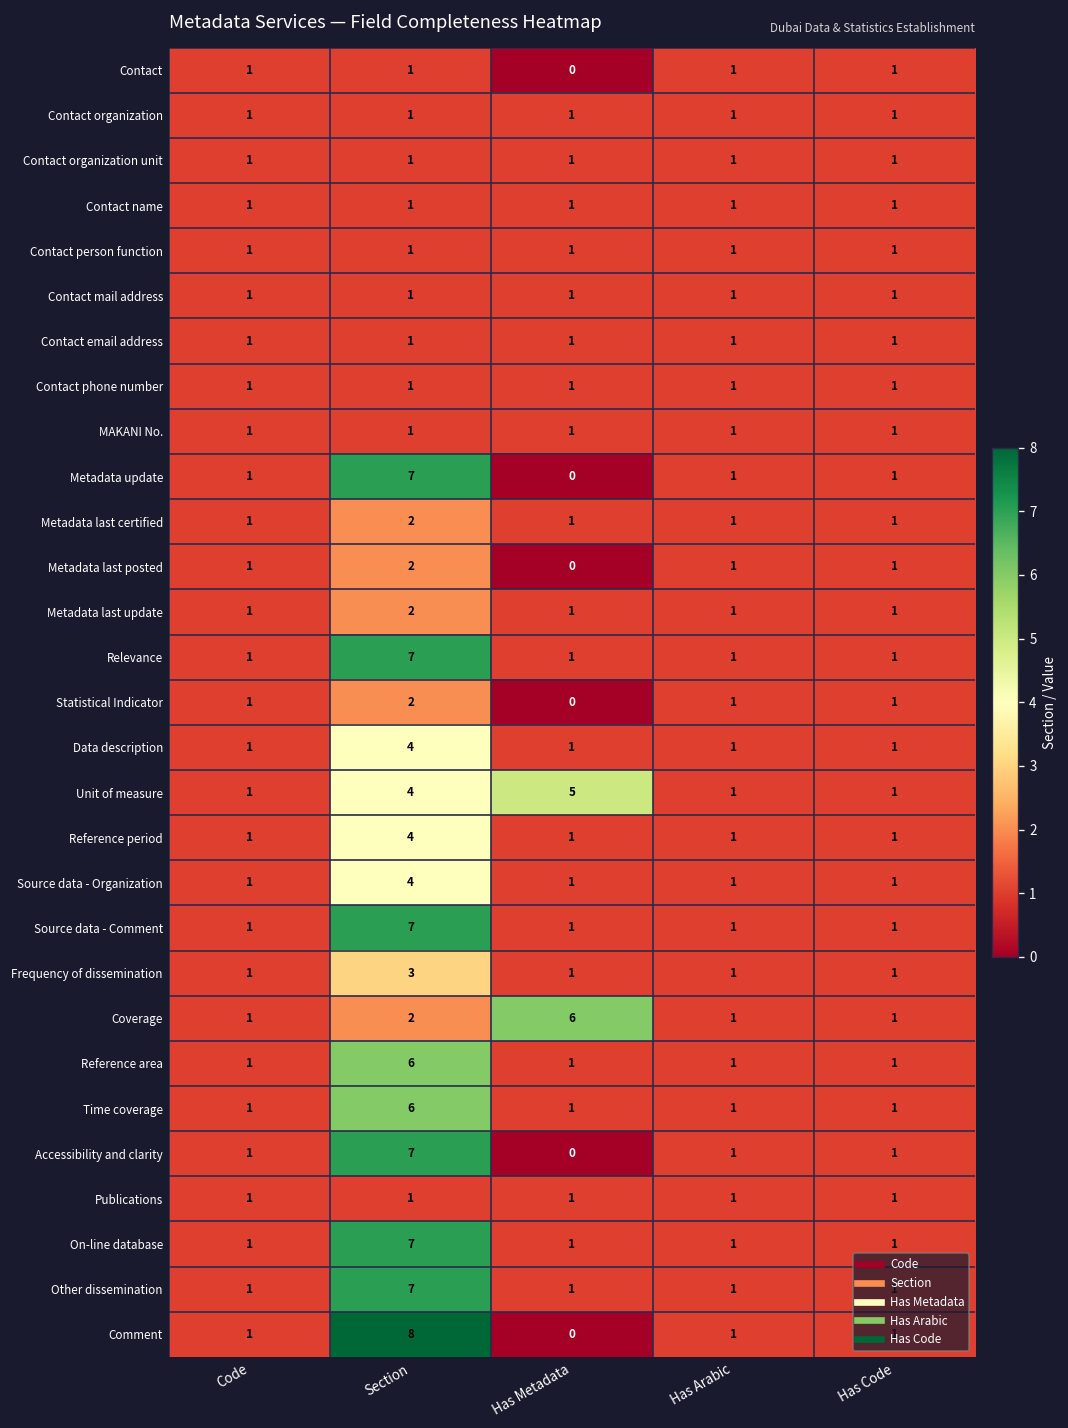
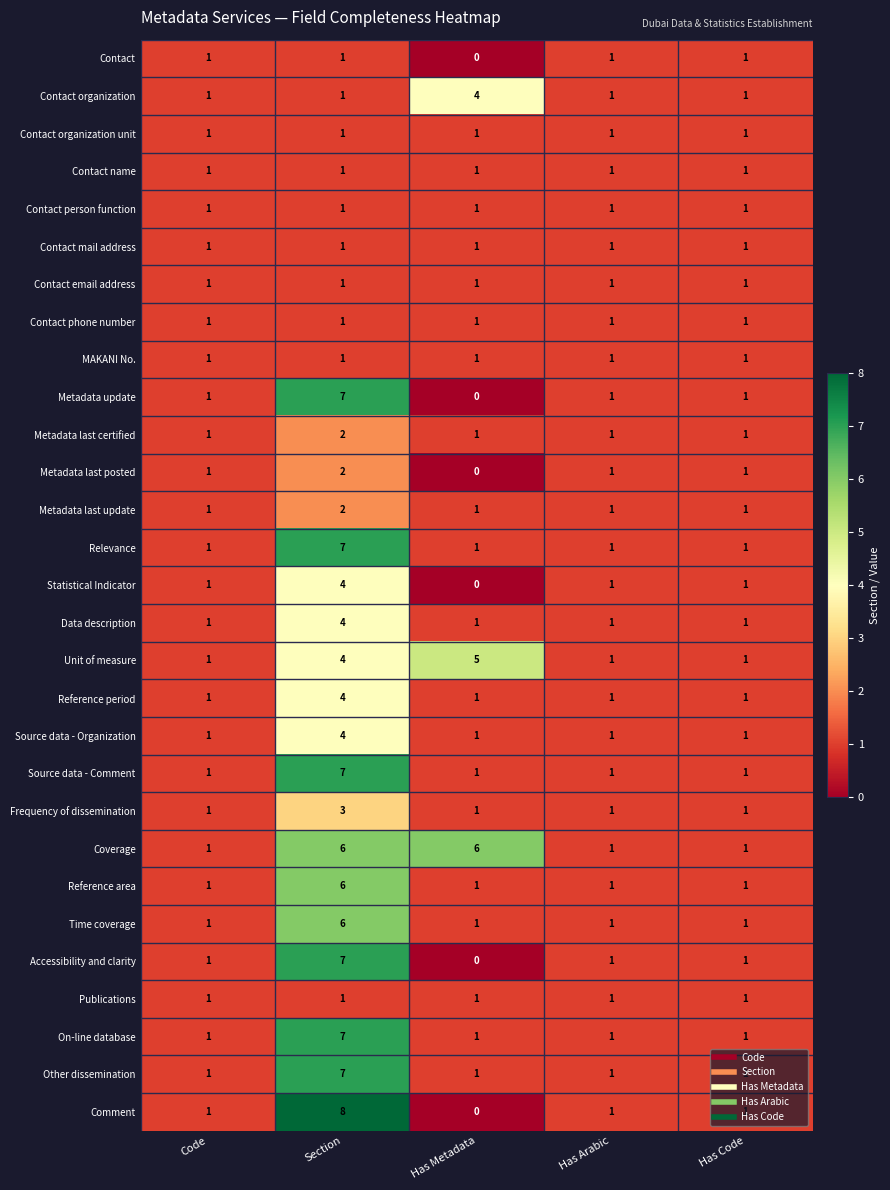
  {
    "Contact": {
      "Code": 1,
      "Section": 1,
      "Has Metadata": 0,
      "Has Arabic": 1,
      "Has Code": 1
    },
    "Contact organization": {
      "Code": 1,
      "Section": 1,
-     "Has Metadata": 1,
+     "Has Metadata": 4,
      "Has Arabic": 1,
      "Has Code": 1
    },
    "Contact organization unit": {
      "Code": 1,
      "Section": 1,
      "Has Metadata": 1,
      "Has Arabic": 1,
      "Has Code": 1
    },
    "Contact name": {
      "Code": 1,
      "Section": 1,
      "Has Metadata": 1,
      "Has Arabic": 1,
      "Has Code": 1
    },
    "Contact person function": {
      "Code": 1,
      "Section": 1,
      "Has Metadata": 1,
      "Has Arabic": 1,
      "Has Code": 1
    },
    "Contact mail address": {
      "Code": 1,
      "Section": 1,
      "Has Metadata": 1,
      "Has Arabic": 1,
      "Has Code": 1
    },
    "Contact email address": {
      "Code": 1,
      "Section": 1,
      "Has Metadata": 1,
      "Has Arabic": 1,
      "Has Code": 1
    },
    "Contact phone number": {
      "Code": 1,
      "Section": 1,
      "Has Metadata": 1,
      "Has Arabic": 1,
      "Has Code": 1
    },
    "MAKANI No.": {
      "Code": 1,
      "Section": 1,
      "Has Metadata": 1,
      "Has Arabic": 1,
      "Has Code": 1
    },
    "Metadata update": {
      "Code": 1,
      "Section": 7,
      "Has Metadata": 0,
      "Has Arabic": 1,
      "Has Code": 1
    },
    "Metadata last certified": {
      "Code": 1,
      "Section": 2,
      "Has Metadata": 1,
      "Has Arabic": 1,
      "Has Code": 1
    },
    "Metadata last posted": {
      "Code": 1,
      "Section": 2,
      "Has Metadata": 0,
      "Has Arabic": 1,
      "Has Code": 1
    },
    "Metadata last update": {
      "Code": 1,
      "Section": 2,
      "Has Metadata": 1,
      "Has Arabic": 1,
      "Has Code": 1
    },
    "Relevance": {
      "Code": 1,
      "Section": 7,
      "Has Metadata": 1,
      "Has Arabic": 1,
      "Has Code": 1
    },
    "Statistical Indicator": {
      "Code": 1,
-     "Section": 2,
+     "Section": 4,
      "Has Metadata": 0,
      "Has Arabic": 1,
      "Has Code": 1
    },
    "Data description": {
      "Code": 1,
      "Section": 4,
      "Has Metadata": 1,
      "Has Arabic": 1,
      "Has Code": 1
    },
    "Unit of measure": {
      "Code": 1,
      "Section": 4,
      "Has Metadata": 5,
      "Has Arabic": 1,
      "Has Code": 1
    },
    "Reference period": {
      "Code": 1,
      "Section": 4,
      "Has Metadata": 1,
      "Has Arabic": 1,
      "Has Code": 1
    },
    "Source data - Organization": {
      "Code": 1,
      "Section": 4,
      "Has Metadata": 1,
      "Has Arabic": 1,
      "Has Code": 1
    },
    "Source data - Comment": {
      "Code": 1,
      "Section": 7,
      "Has Metadata": 1,
      "Has Arabic": 1,
      "Has Code": 1
    },
    "Frequency of dissemination": {
      "Code": 1,
      "Section": 3,
      "Has Metadata": 1,
      "Has Arabic": 1,
      "Has Code": 1
    },
    "Coverage": {
      "Code": 1,
-     "Section": 2,
+     "Section": 6,
      "Has Metadata": 6,
      "Has Arabic": 1,
      "Has Code": 1
    },
    "Reference area": {
      "Code": 1,
      "Section": 6,
      "Has Metadata": 1,
      "Has Arabic": 1,
      "Has Code": 1
    },
    "Time coverage": {
      "Code": 1,
      "Section": 6,
      "Has Metadata": 1,
      "Has Arabic": 1,
      "Has Code": 1
    },
    "Accessibility and clarity": {
      "Code": 1,
      "Section": 7,
      "Has Metadata": 0,
      "Has Arabic": 1,
      "Has Code": 1
    },
    "Publications": {
      "Code": 1,
      "Section": 1,
      "Has Metadata": 1,
      "Has Arabic": 1,
      "Has Code": 1
    },
    "On-line database": {
      "Code": 1,
      "Section": 7,
      "Has Metadata": 1,
      "Has Arabic": 1,
      "Has Code": 1
    },
    "Other dissemination": {
      "Code": 1,
      "Section": 7,
      "Has Metadata": 1,
      "Has Arabic": 1
    },
    "Comment": {
      "Code": 1,
      "Section": 8,
      "Has Metadata": 0,
      "Has Arabic": 1
    }
  }
